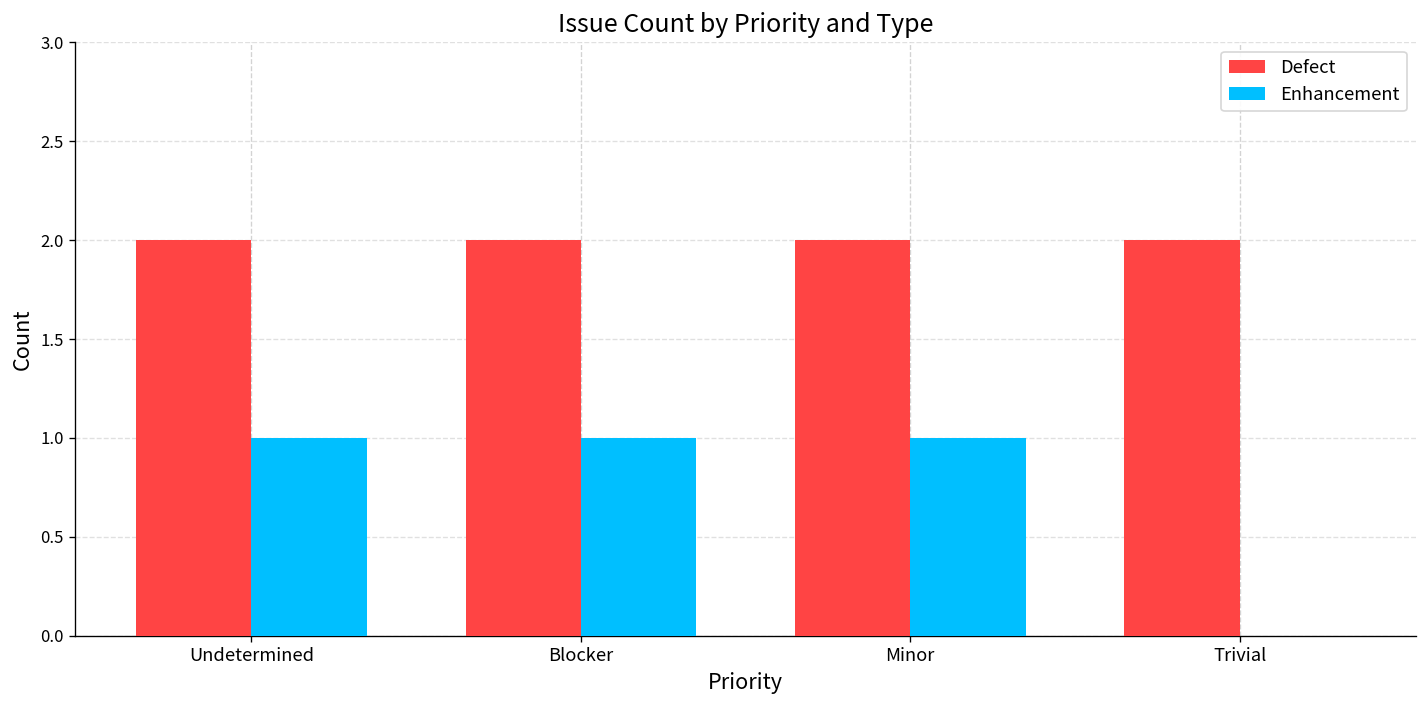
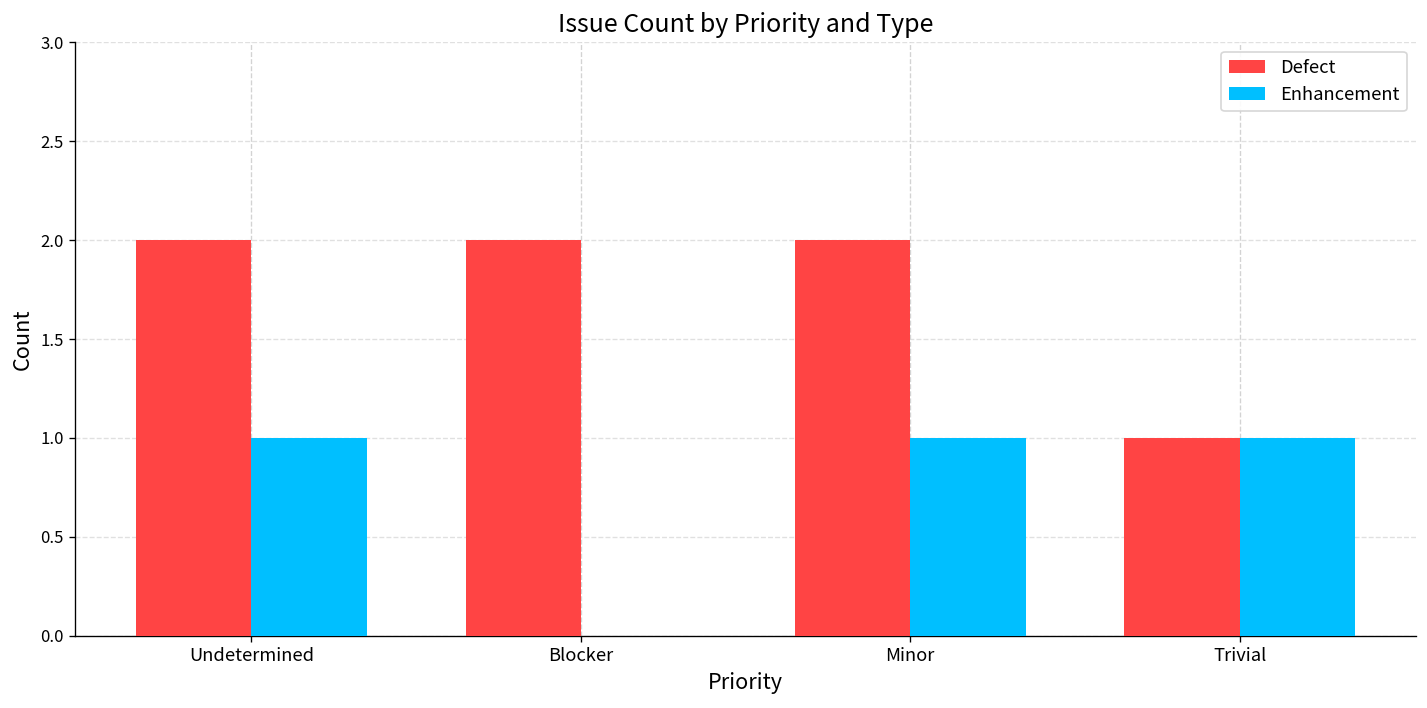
  {
    "Defect": {
      "Undetermined": 2,
      "Blocker": 2,
      "Minor": 2,
-     "Trivial": 2
+     "Trivial": 1
    },
    "Enhancement": {
      "Undetermined": 1,
-     "Blocker": 1,
+     "Blocker": 0,
      "Minor": 1,
-     "Trivial": 0
+     "Trivial": 1
    }
  }
